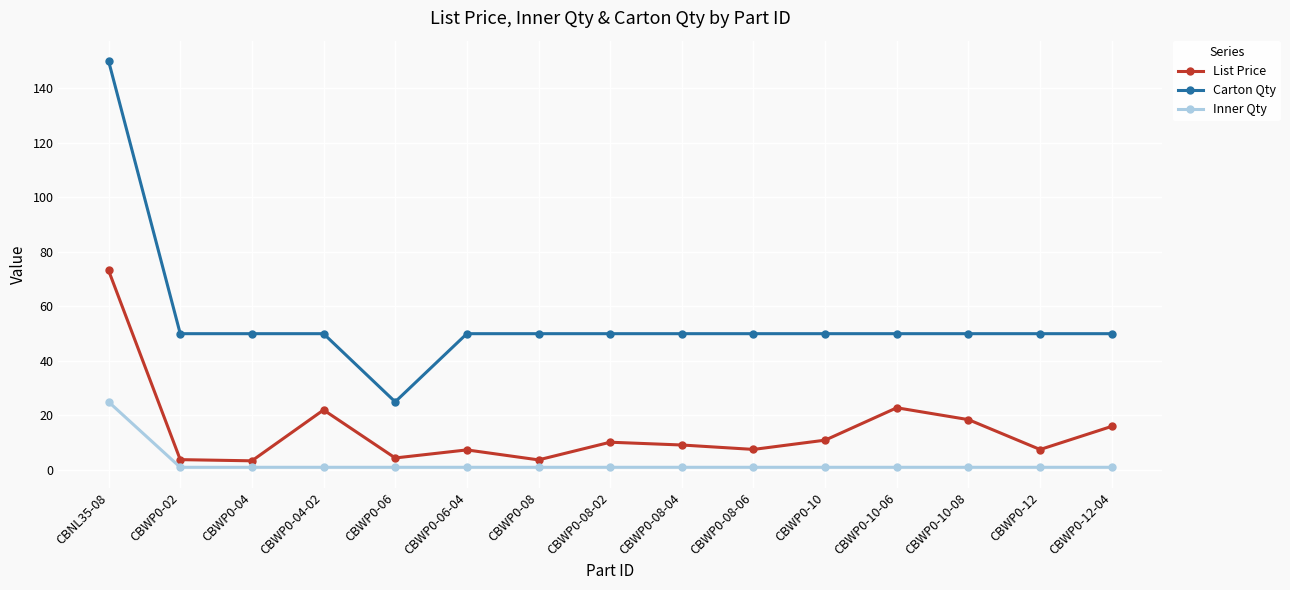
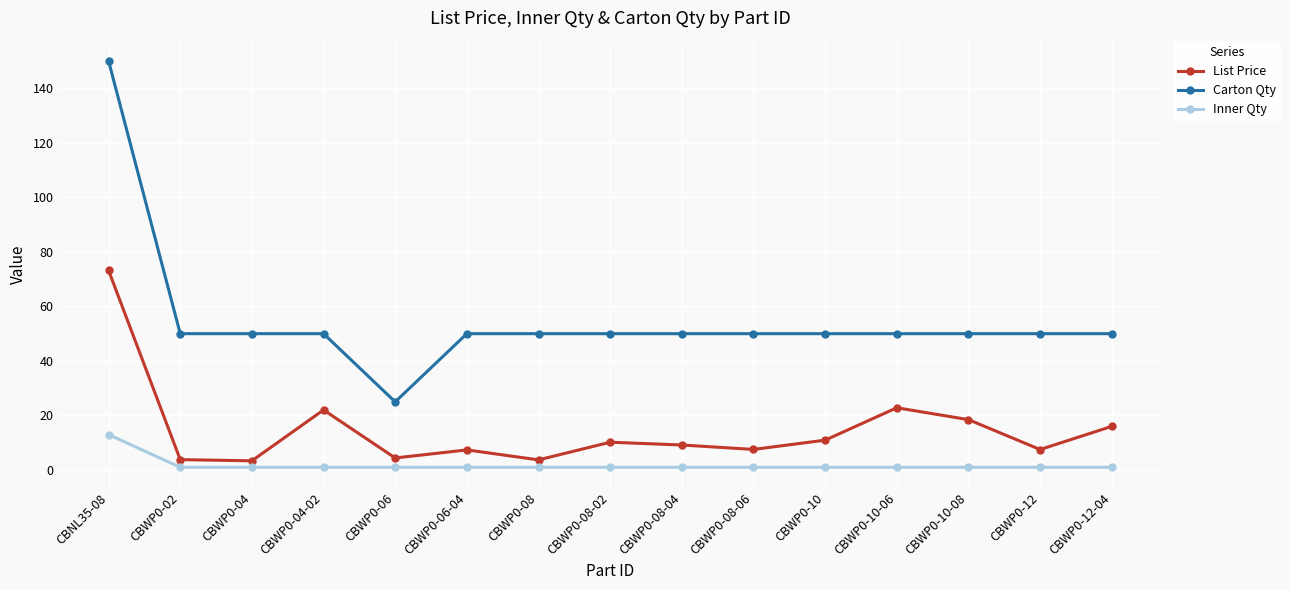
  {
    "List Price": {
      "CBNL35-08": 73,
      "CBWP0-02": 4,
      "CBWP0-04": 3,
      "CBWP0-04-02": 22,
      "CBWP0-06": 4,
      "CBWP0-06-04": 7,
      "CBWP0-08": 4,
      "CBWP0-08-02": 10,
      "CBWP0-08-04": 9,
      "CBWP0-08-06": 8,
      "CBWP0-10": 11,
      "CBWP0-10-06": 23,
      "CBWP0-10-08": 18,
      "CBWP0-12": 8,
      "CBWP0-12-04": 16
    },
    "Carton Qty": {
      "CBNL35-08": 150,
      "CBWP0-02": 50,
      "CBWP0-04": 50,
      "CBWP0-04-02": 50,
      "CBWP0-06": 25,
      "CBWP0-06-04": 50,
      "CBWP0-08": 50,
      "CBWP0-08-02": 50,
      "CBWP0-08-04": 50,
      "CBWP0-08-06": 50,
      "CBWP0-10": 50,
      "CBWP0-10-06": 50,
      "CBWP0-10-08": 50,
      "CBWP0-12": 50,
      "CBWP0-12-04": 50
    },
    "Inner Qty": {
-     "CBNL35-08": 25,
+     "CBNL35-08": 13,
      "CBWP0-02": 1,
      "CBWP0-04": 1,
      "CBWP0-04-02": 1,
      "CBWP0-06": 1,
      "CBWP0-06-04": 1,
      "CBWP0-08": 1,
      "CBWP0-08-02": 1,
      "CBWP0-08-04": 1,
      "CBWP0-08-06": 1,
      "CBWP0-10": 1,
      "CBWP0-10-06": 1,
      "CBWP0-10-08": 1,
      "CBWP0-12": 1,
      "CBWP0-12-04": 1
    }
  }
